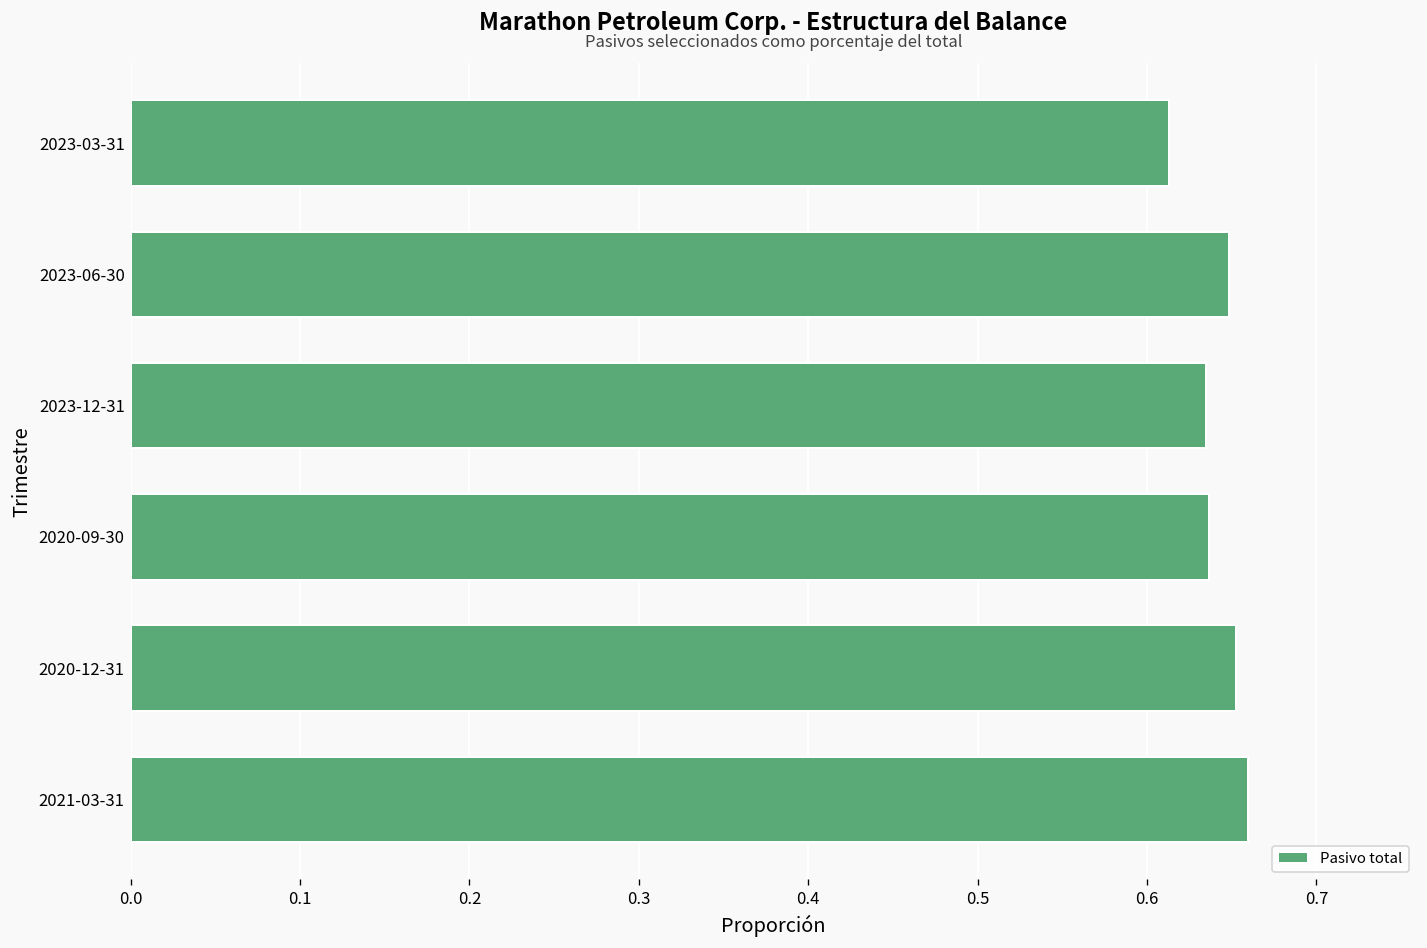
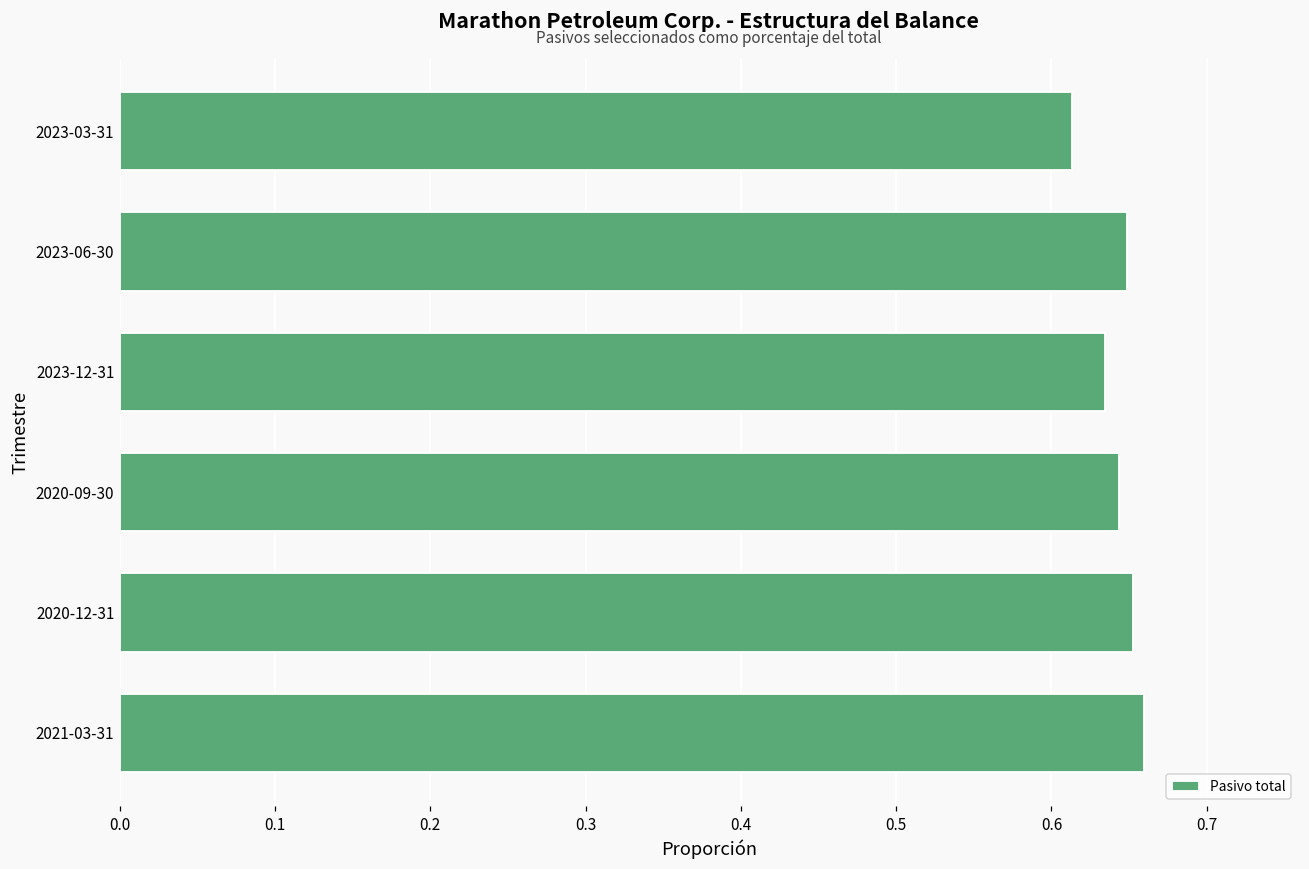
  {
    "2023-03-31": 0.613,
    "2023-06-30": 0.649,
    "2023-12-31": 0.635,
-   "2020-09-30": 0.637,
+   "2020-09-30": 0.644,
    "2020-12-31": 0.653,
    "2021-03-31": 0.660
  }
